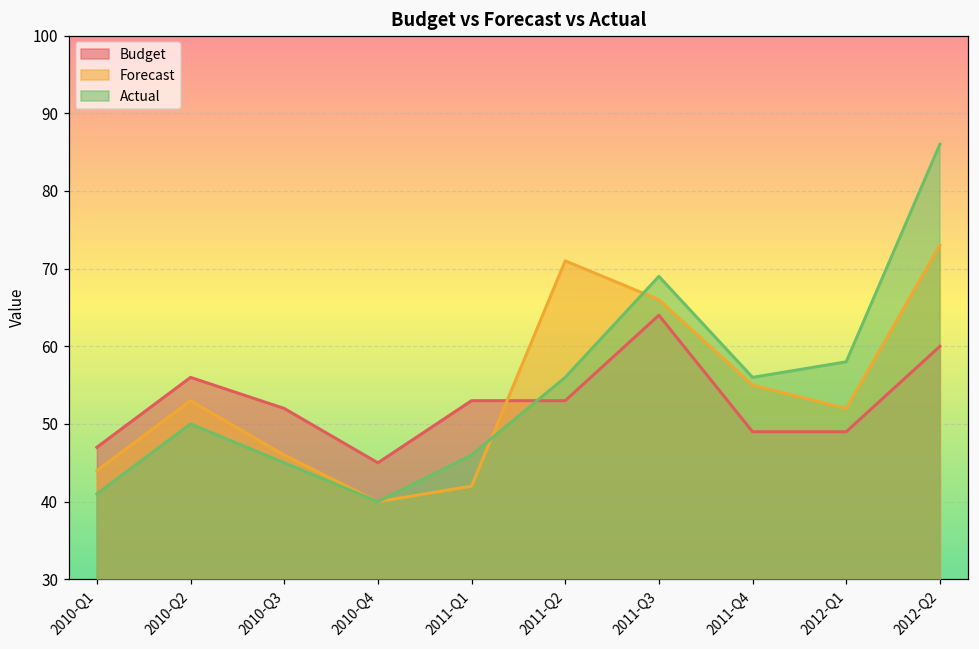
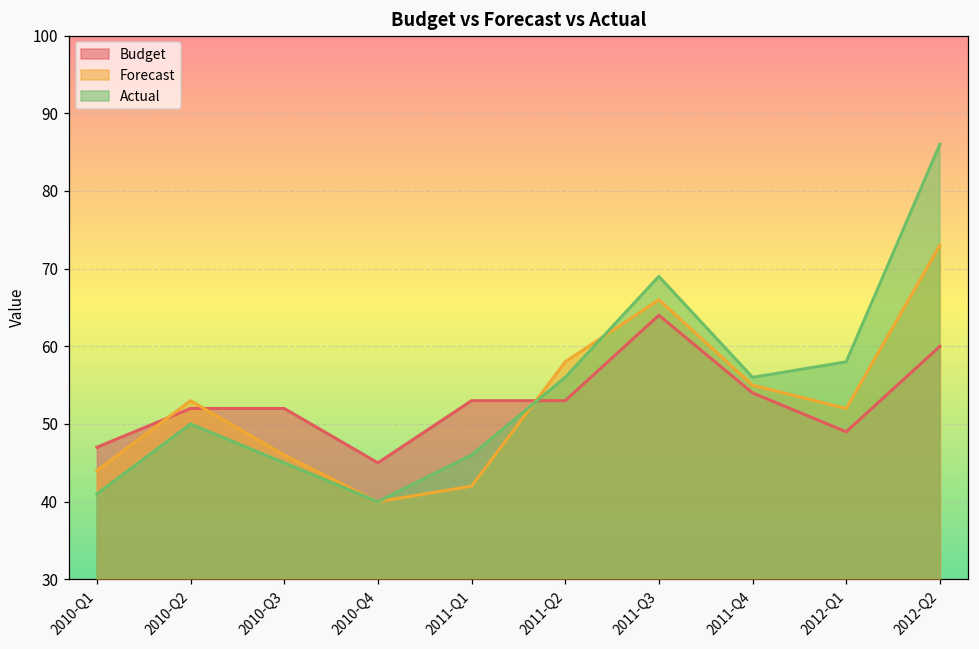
  {
    "Budget": {
      "2010-Q1": 47,
-     "2010-Q2": 56,
+     "2010-Q2": 52,
      "2010-Q3": 52,
      "2010-Q4": 45,
      "2011-Q1": 53,
      "2011-Q2": 53,
      "2011-Q3": 64,
-     "2011-Q4": 49,
+     "2011-Q4": 54,
      "2012-Q1": 49,
      "2012-Q2": 60
    },
    "Forecast": {
      "2010-Q1": 44,
      "2010-Q2": 53,
      "2010-Q3": 46,
      "2011-Q1": 42,
-     "2011-Q2": 71,
+     "2011-Q2": 58,
      "2011-Q3": 66,
      "2011-Q4": 55,
      "2012-Q1": 52,
      "2012-Q2": 73
    },
    "Actual": {
      "2010-Q1": 41,
      "2010-Q2": 50,
      "2010-Q3": 45,
      "2011-Q1": 46,
      "2011-Q2": 56,
      "2011-Q3": 69,
      "2011-Q4": 56,
      "2012-Q1": 58,
      "2012-Q2": 86
    }
  }
